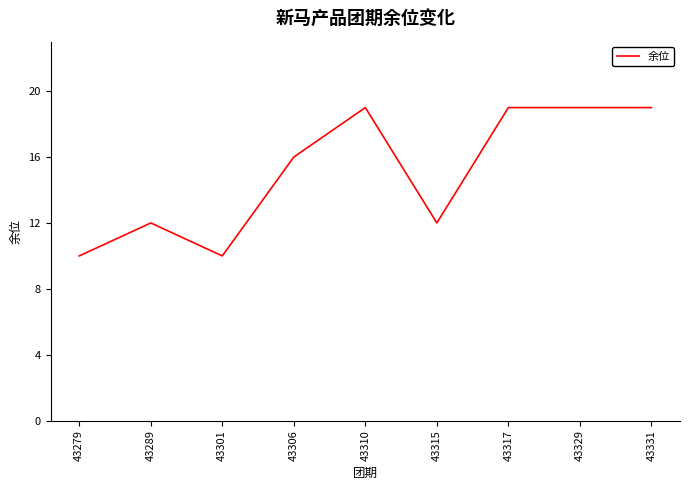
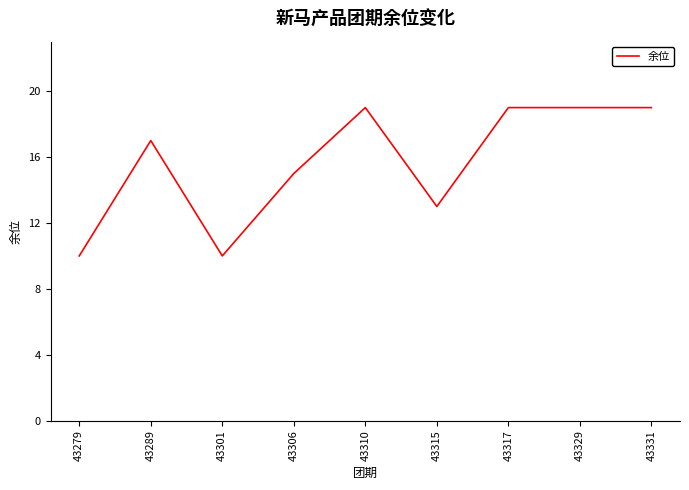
  {
    "43279": 10,
-   "43289": 12,
+   "43289": 17,
    "43301": 10,
-   "43306": 16,
+   "43306": 15,
    "43310": 19,
-   "43315": 12,
+   "43315": 13,
    "43317": 19,
    "43329": 19,
    "43331": 19
  }
